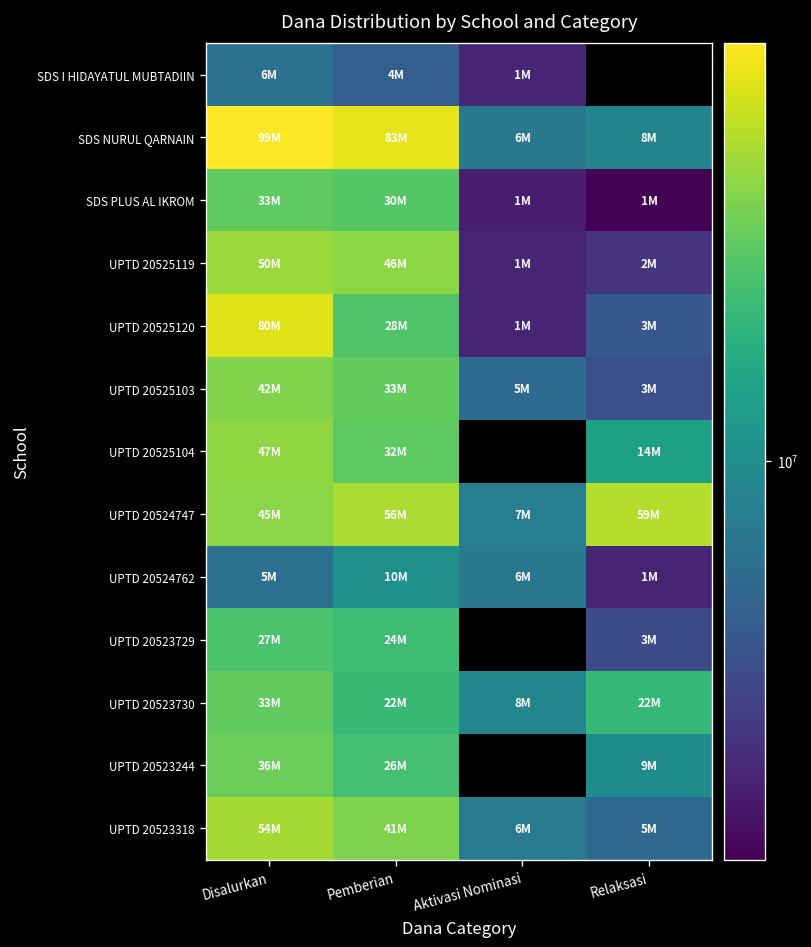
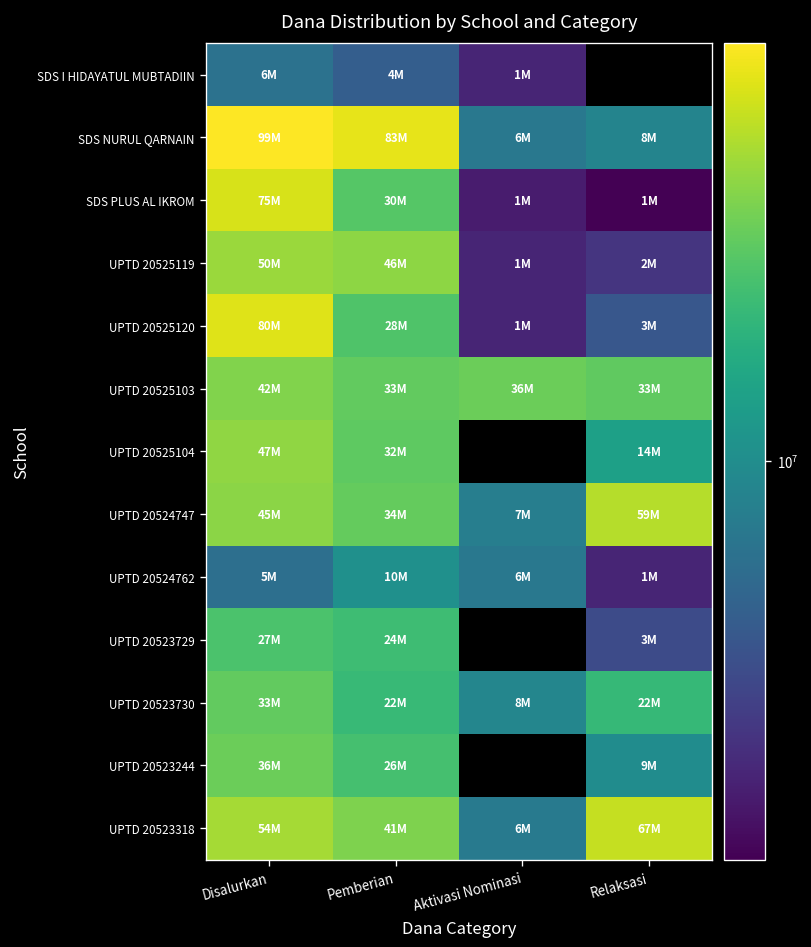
  {
    "SDS I HIDAYATUL MUBTADIIN": {
      "Disalurkan": "6M",
      "Pemberian": "4M",
      "Aktivasi Nominasi": "1M"
    },
    "SDS NURUL QARNAIN": {
      "Disalurkan": "99M",
      "Pemberian": "83M",
      "Aktivasi Nominasi": "6M",
      "Relaksasi": "8M"
    },
    "SDS PLUS AL IKROM": {
-     "Disalurkan": "33M",
+     "Disalurkan": "75M",
      "Pemberian": "30M",
      "Aktivasi Nominasi": "1M",
      "Relaksasi": "1M"
    },
    "UPTD 20525119": {
      "Disalurkan": "50M",
      "Pemberian": "46M",
      "Aktivasi Nominasi": "1M",
      "Relaksasi": "2M"
    },
    "UPTD 20525120": {
      "Disalurkan": "80M",
      "Pemberian": "28M",
      "Aktivasi Nominasi": "1M",
      "Relaksasi": "3M"
    },
    "UPTD 20525103": {
      "Disalurkan": "42M",
      "Pemberian": "33M",
-     "Aktivasi Nominasi": "5M",
-     "Relaksasi": "3M"
+     "Aktivasi Nominasi": "36M",
+     "Relaksasi": "33M"
    },
    "UPTD 20525104": {
      "Disalurkan": "47M",
      "Pemberian": "32M",
      "Relaksasi": "14M"
    },
    "UPTD 20524747": {
      "Disalurkan": "45M",
-     "Pemberian": "56M",
+     "Pemberian": "34M",
      "Aktivasi Nominasi": "7M",
      "Relaksasi": "59M"
    },
    "UPTD 20524762": {
      "Disalurkan": "5M",
      "Pemberian": "10M",
      "Aktivasi Nominasi": "6M",
      "Relaksasi": "1M"
    },
    "UPTD 20523729": {
      "Disalurkan": "27M",
      "Pemberian": "24M",
      "Relaksasi": "3M"
    },
    "UPTD 20523730": {
      "Disalurkan": "33M",
      "Pemberian": "22M",
      "Aktivasi Nominasi": "8M",
      "Relaksasi": "22M"
    },
    "UPTD 20523244": {
      "Disalurkan": "36M",
      "Pemberian": "26M",
      "Relaksasi": "9M"
    },
    "UPTD 20523318": {
      "Disalurkan": "54M",
      "Pemberian": "41M",
      "Aktivasi Nominasi": "6M",
-     "Relaksasi": "5M"
+     "Relaksasi": "67M"
    }
  }
